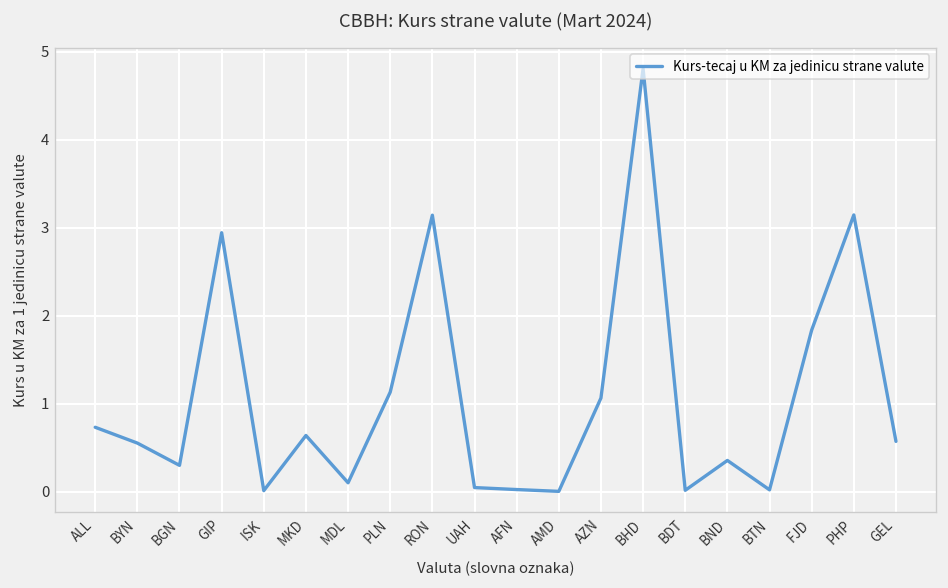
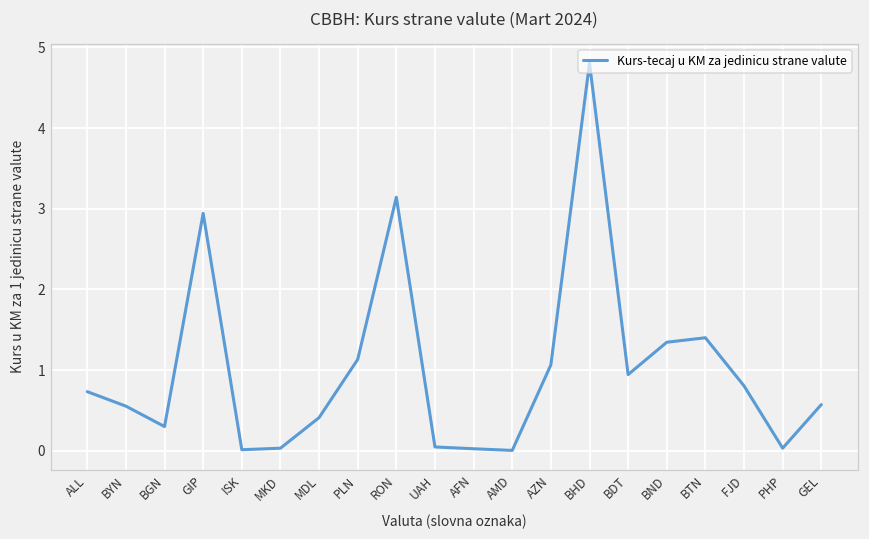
  {
    "ALL": 0.7,
    "BYN": 0.6,
    "BGN": 0.3,
    "GIP": 2.9,
    "ISK": 0.0,
-   "MKD": 0.6,
-   "MDL": 0.1,
+   "MKD": 0.0,
+   "MDL": 0.4,
    "PLN": 1.1,
    "RON": 3.1,
    "UAH": 0.0,
    "AFN": 0.0,
    "AMD": 0.0,
    "AZN": 1.1,
-   "BDT": 0.0,
-   "BND": 0.4,
-   "BTN": 0.0,
-   "FJD": 1.8,
-   "PHP": 3.1,
+   "BDT": 0.9,
+   "BND": 1.3,
+   "BTN": 1.4,
+   "FJD": 0.8,
+   "PHP": 0.0,
    "GEL": 0.6
  }
